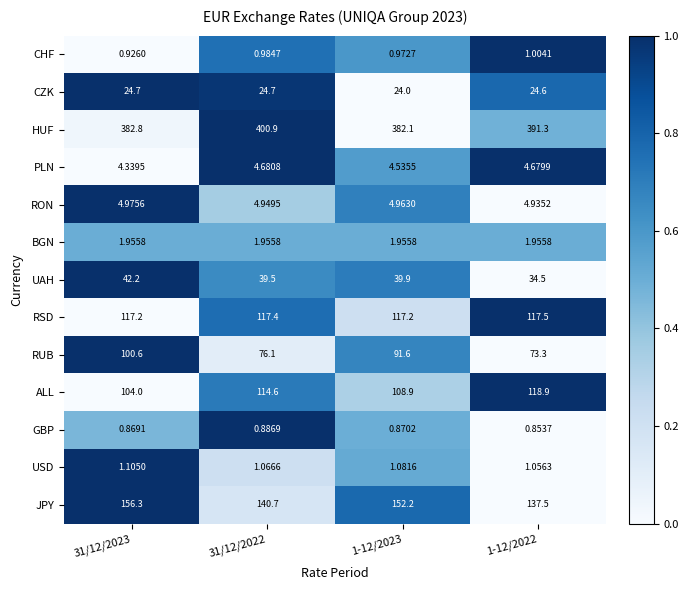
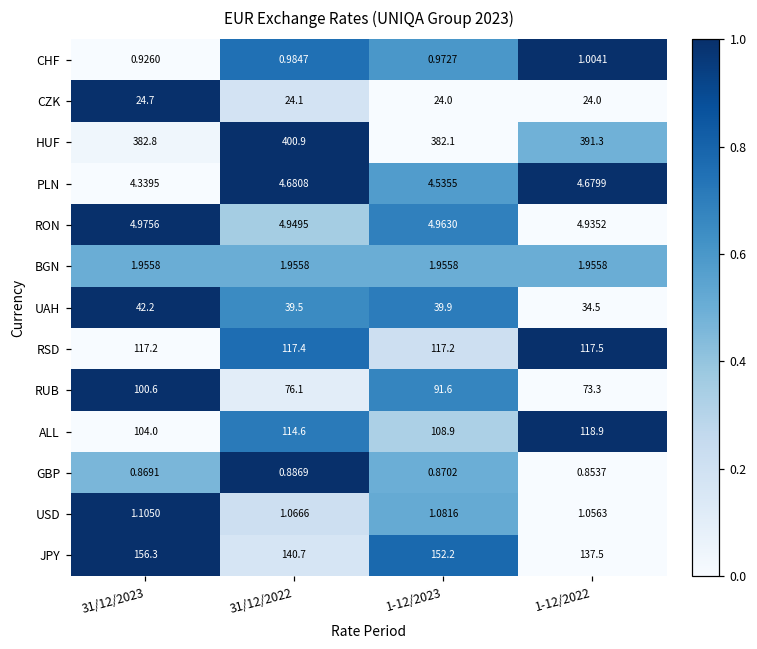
  {
    "CHF": {
      "31/12/2023": 0.9260,
      "31/12/2022": 0.9847,
      "1-12/2023": 0.9727,
      "1-12/2022": 1.0041
    },
    "CZK": {
      "31/12/2023": 24.7,
-     "31/12/2022": 24.7,
+     "31/12/2022": 24.1,
      "1-12/2023": 24.0,
-     "1-12/2022": 24.6
+     "1-12/2022": 24.0
    },
    "HUF": {
      "31/12/2023": 382.8,
      "31/12/2022": 400.9,
      "1-12/2023": 382.1,
      "1-12/2022": 391.3
    },
    "PLN": {
      "31/12/2023": 4.3395,
      "31/12/2022": 4.6808,
      "1-12/2023": 4.5355,
      "1-12/2022": 4.6799
    },
    "RON": {
      "31/12/2023": 4.9756,
      "31/12/2022": 4.9495,
      "1-12/2023": 4.9630,
      "1-12/2022": 4.9352
    },
    "BGN": {
      "31/12/2023": 1.9558,
      "31/12/2022": 1.9558,
      "1-12/2023": 1.9558,
      "1-12/2022": 1.9558
    },
    "UAH": {
      "31/12/2023": 42.2,
      "31/12/2022": 39.5,
      "1-12/2023": 39.9,
      "1-12/2022": 34.5
    },
    "RSD": {
      "31/12/2023": 117.2,
      "31/12/2022": 117.4,
      "1-12/2023": 117.2,
      "1-12/2022": 117.5
    },
    "RUB": {
      "31/12/2023": 100.6,
      "31/12/2022": 76.1,
      "1-12/2023": 91.6,
      "1-12/2022": 73.3
    },
    "ALL": {
      "31/12/2023": 104.0,
      "31/12/2022": 114.6,
      "1-12/2023": 108.9,
      "1-12/2022": 118.9
    },
    "GBP": {
      "31/12/2023": 0.8691,
      "31/12/2022": 0.8869,
      "1-12/2023": 0.8702,
      "1-12/2022": 0.8537
    },
    "USD": {
      "31/12/2023": 1.1050,
      "31/12/2022": 1.0666,
      "1-12/2023": 1.0816,
      "1-12/2022": 1.0563
    },
    "JPY": {
      "31/12/2023": 156.3,
      "31/12/2022": 140.7,
      "1-12/2023": 152.2,
      "1-12/2022": 137.5
    }
  }
